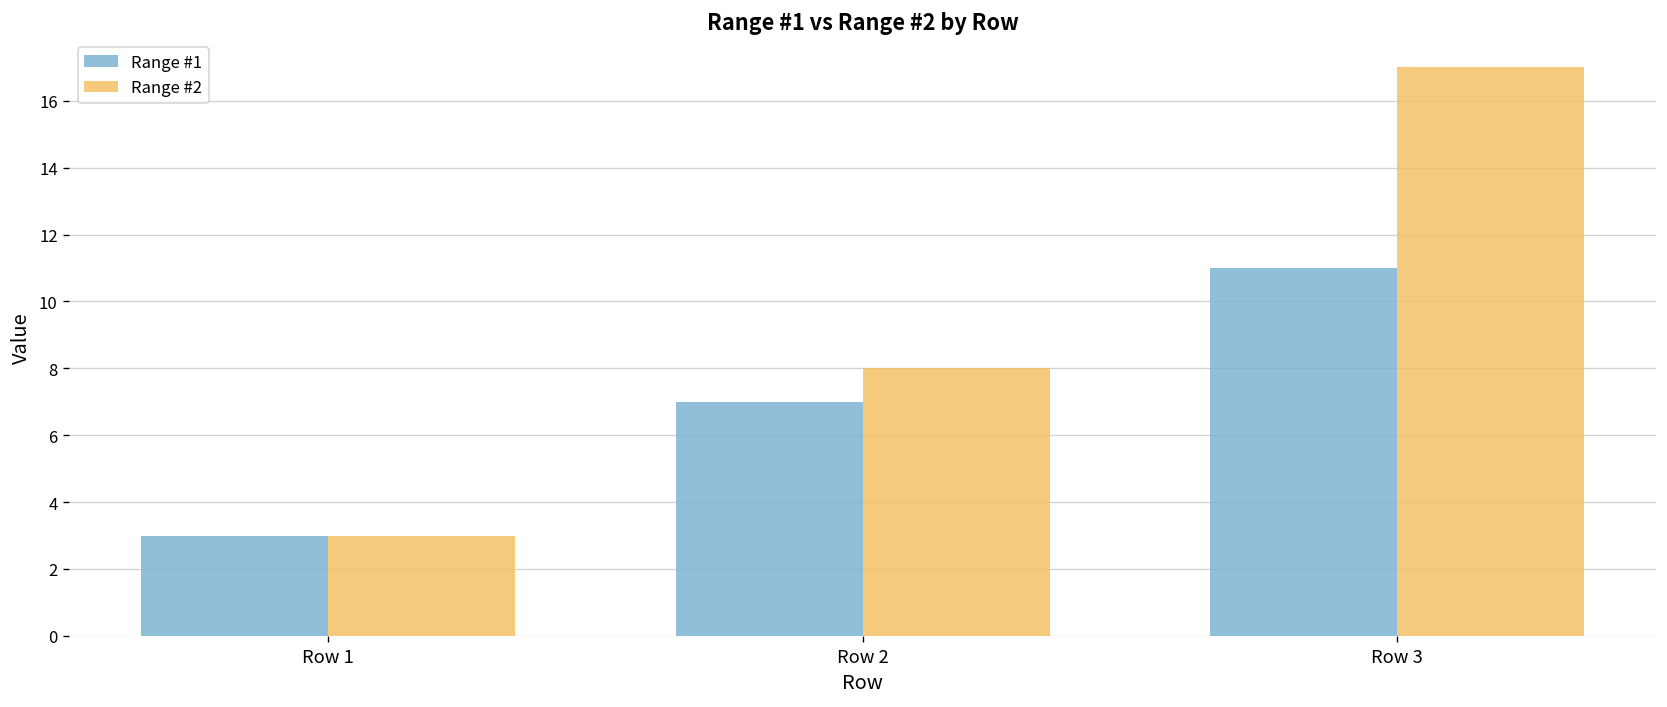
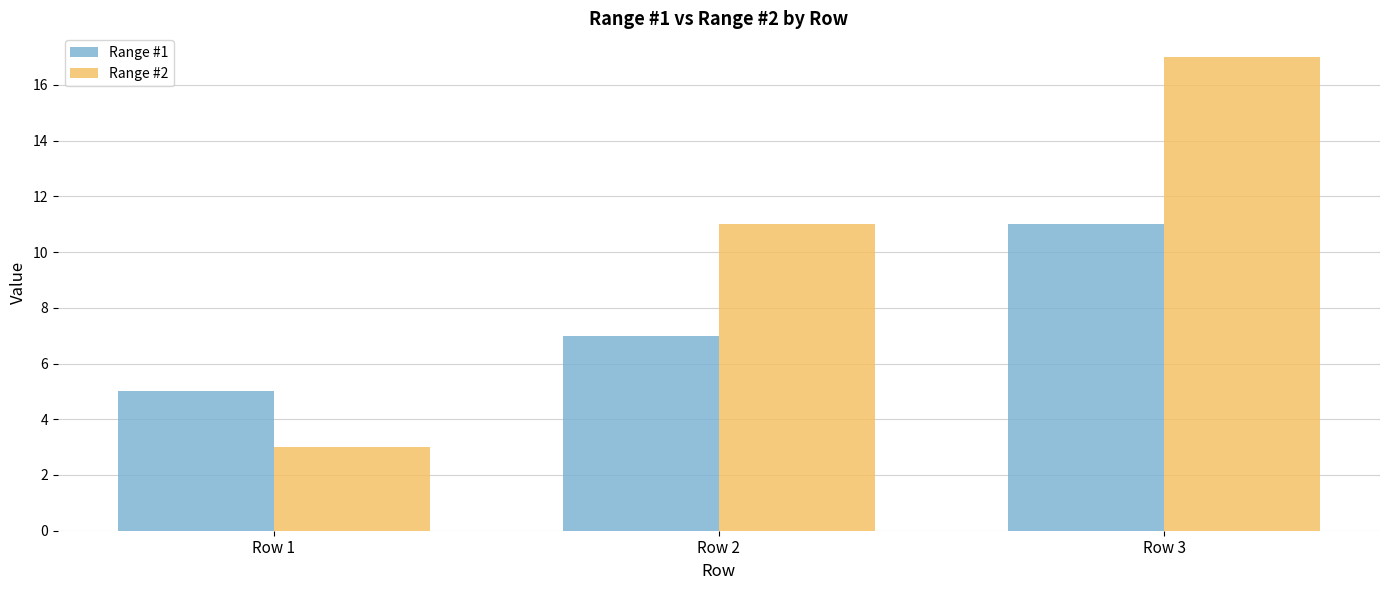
  {
    "Range #1": {
-     "Row 1": 3,
+     "Row 1": 5,
      "Row 2": 7,
      "Row 3": 11
    },
    "Range #2": {
      "Row 1": 3,
-     "Row 2": 8,
+     "Row 2": 11,
      "Row 3": 17
    }
  }
